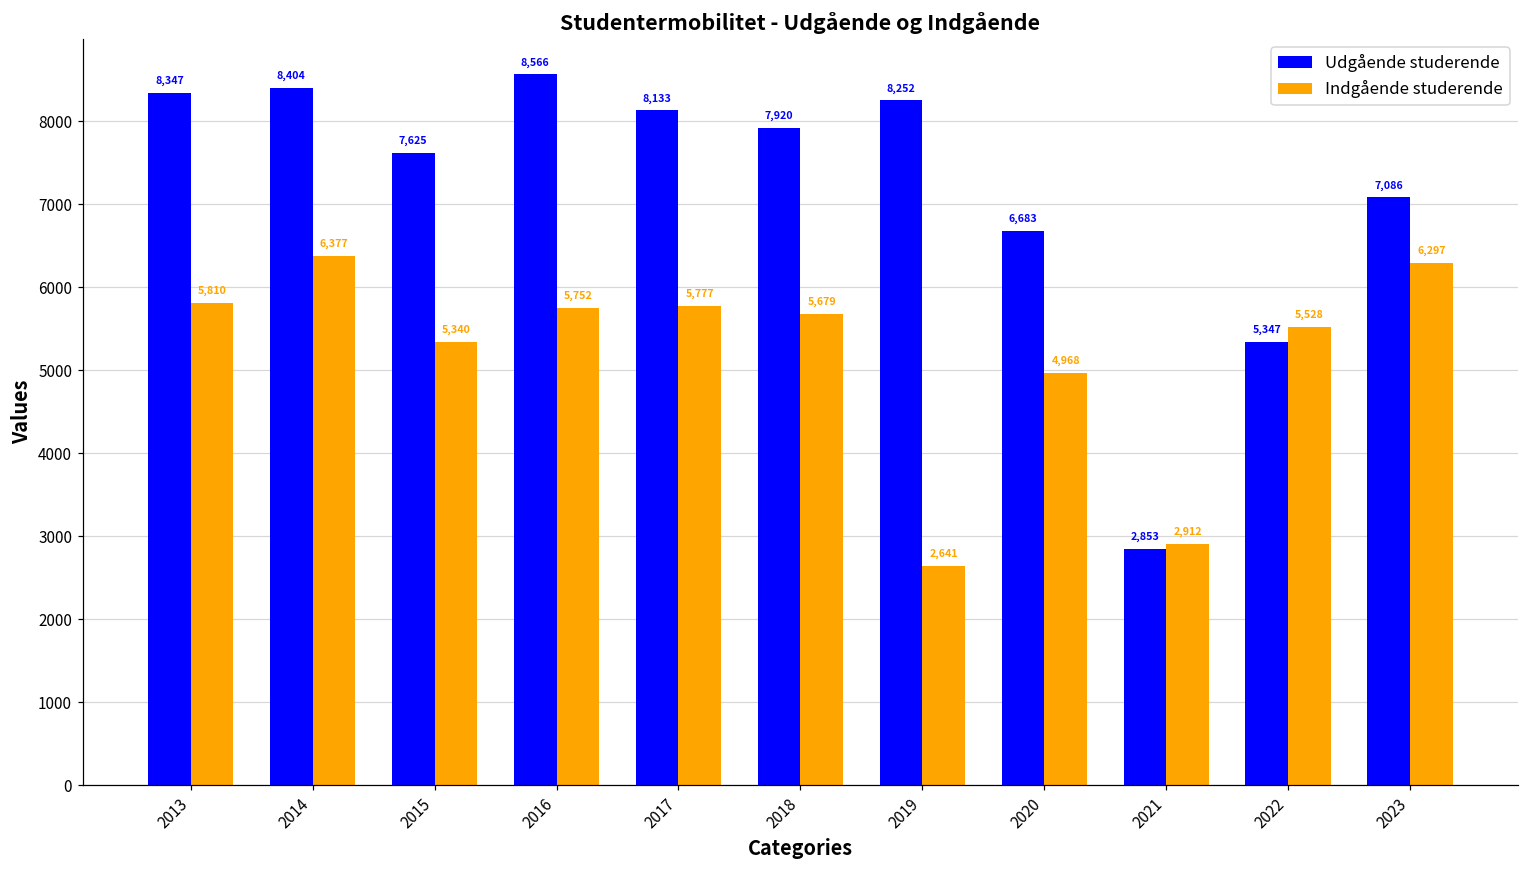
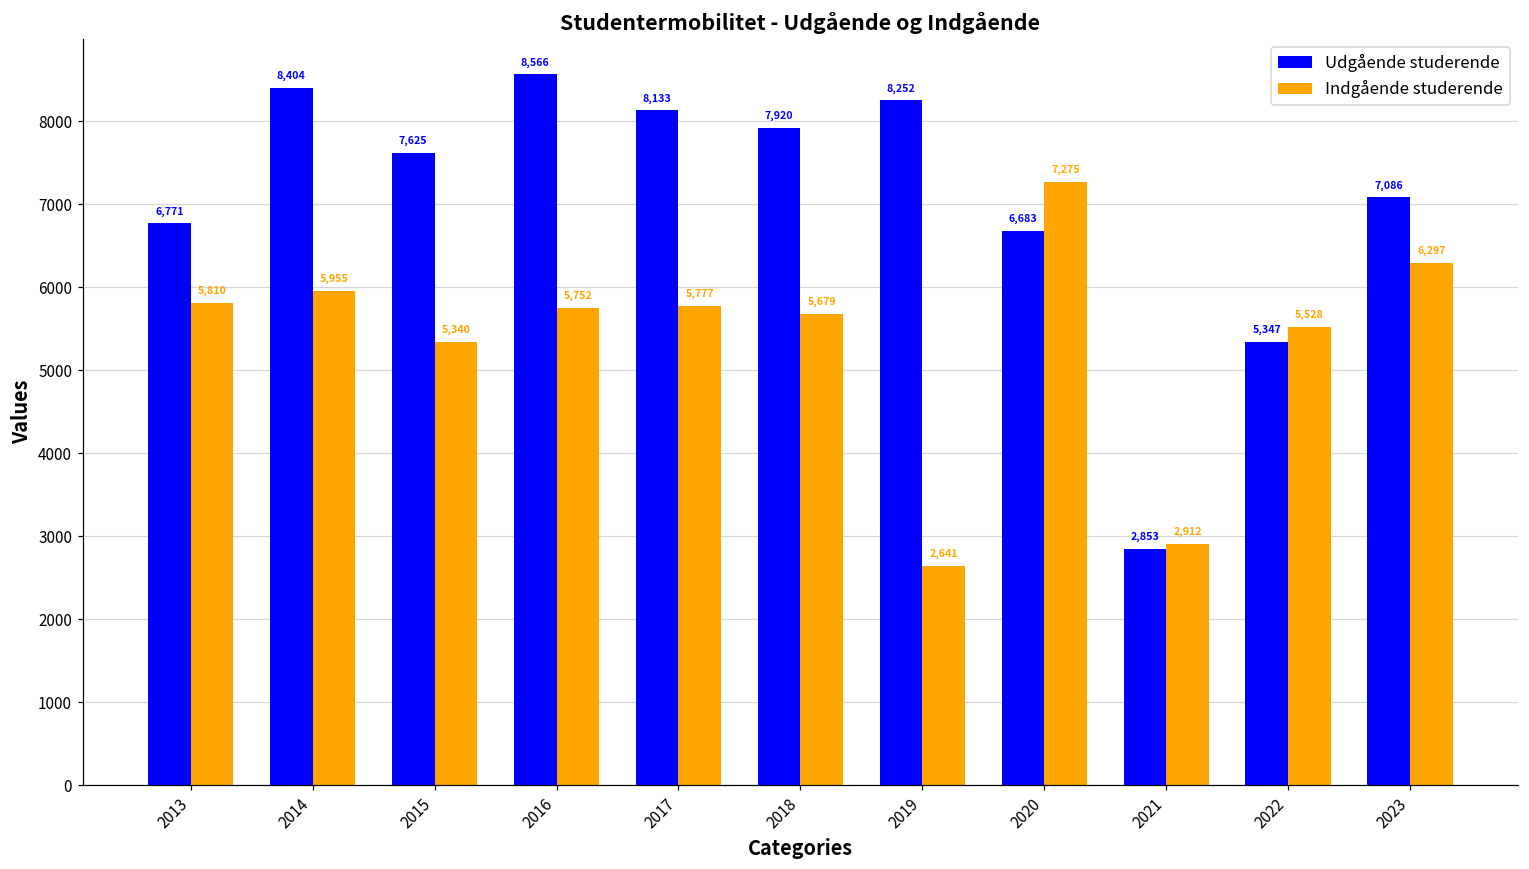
  {
    "Udgående studerende": {
-     "2013": "8,347",
+     "2013": "6,771",
      "2014": "8,404",
      "2015": "7,625",
      "2016": "8,566",
      "2017": "8,133",
      "2018": "7,920",
      "2019": "8,252",
      "2020": "6,683",
      "2021": "2,853",
      "2022": "5,347",
      "2023": "7,086"
    },
    "Indgående studerende": {
      "2013": "5,810",
-     "2014": "6,377",
+     "2014": "5,955",
      "2015": "5,340",
      "2016": "5,752",
      "2017": "5,777",
      "2018": "5,679",
      "2019": "2,641",
-     "2020": "4,968",
+     "2020": "7,275",
      "2021": "2,912",
      "2022": "5,528",
      "2023": "6,297"
    }
  }
